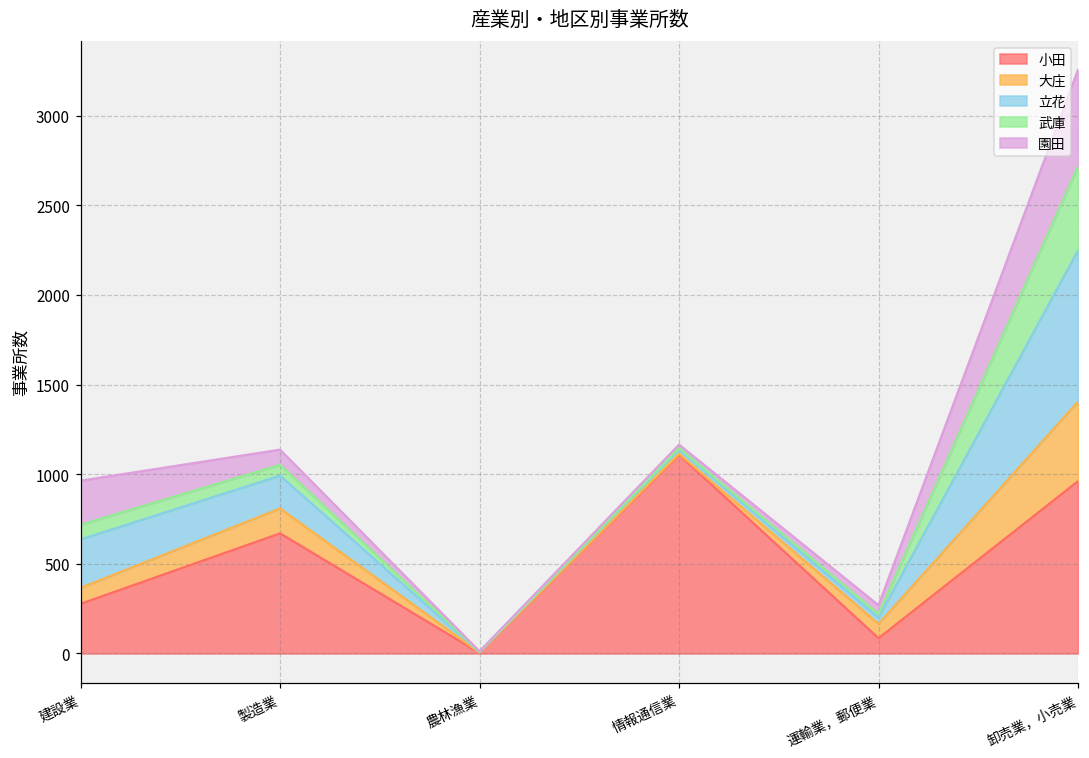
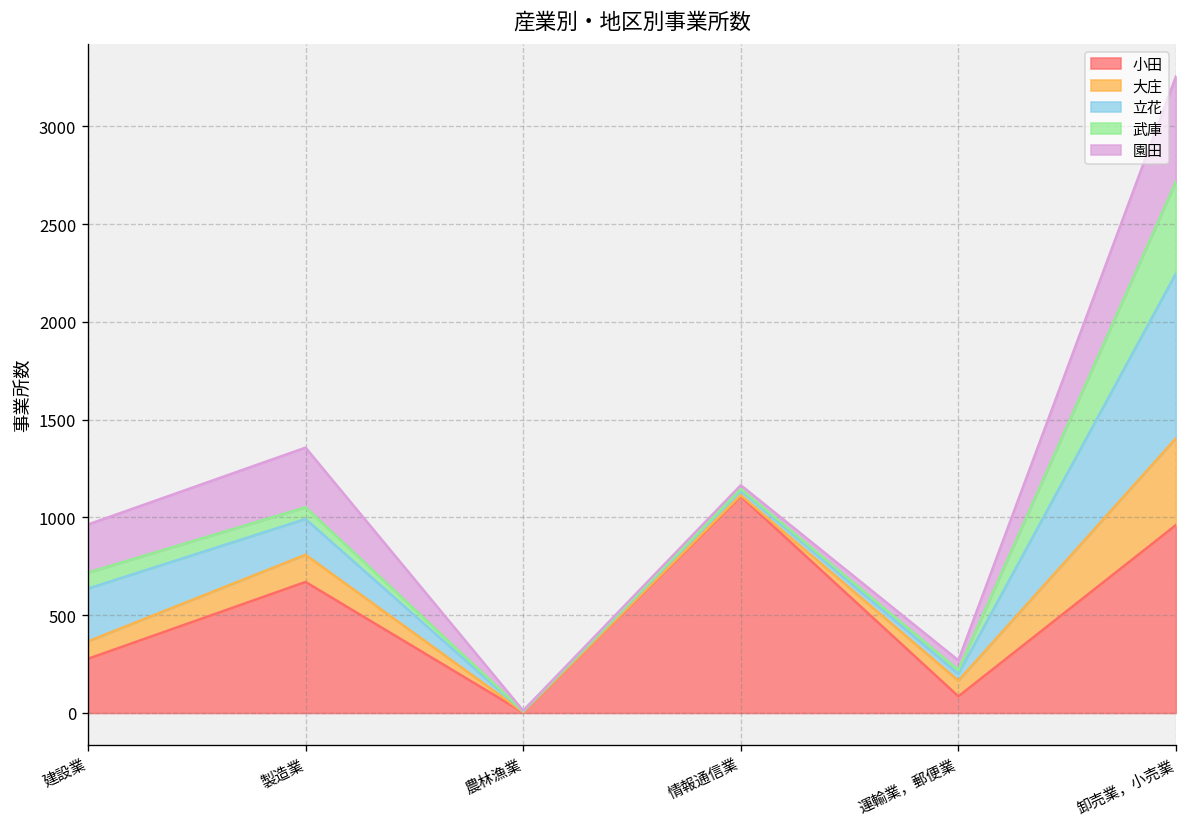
  {
    "小田": {
      "建設業": 280,
      "製造業": 670,
      "運輸業，郵便業": 90,
      "卸売業，小売業": 960
    },
    "大庄": {
      "建設業": 90,
      "製造業": 140,
      "運輸業，郵便業": 80,
      "卸売業，小売業": 440
    },
    "立花": {
      "建設業": 270,
      "製造業": 180,
      "運輸業，郵便業": 40,
      "卸売業，小売業": 840
    },
    "武庫": {
      "建設業": 80,
      "製造業": 60,
      "運輸業，郵便業": 20,
      "卸売業，小売業": 470
    },
    "園田": {
      "建設業": 250,
-     "製造業": 90,
+     "製造業": 310,
      "情報通信業": 20,
      "運輸業，郵便業": 50,
      "卸売業，小売業": 540
    }
  }
